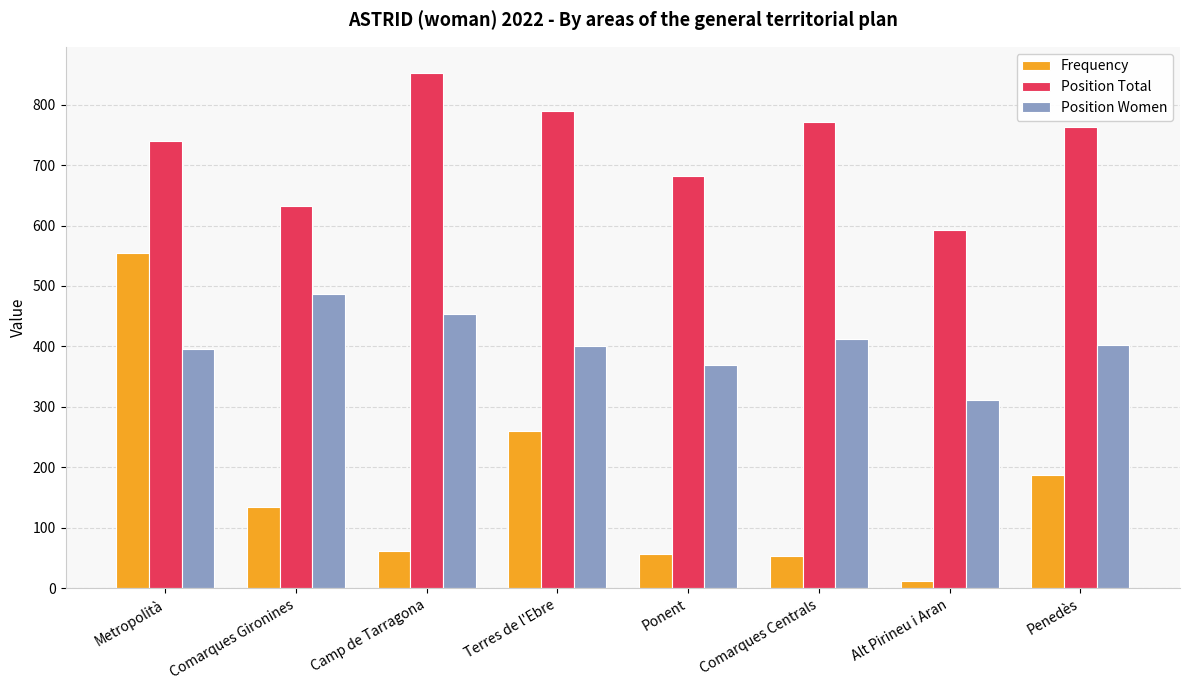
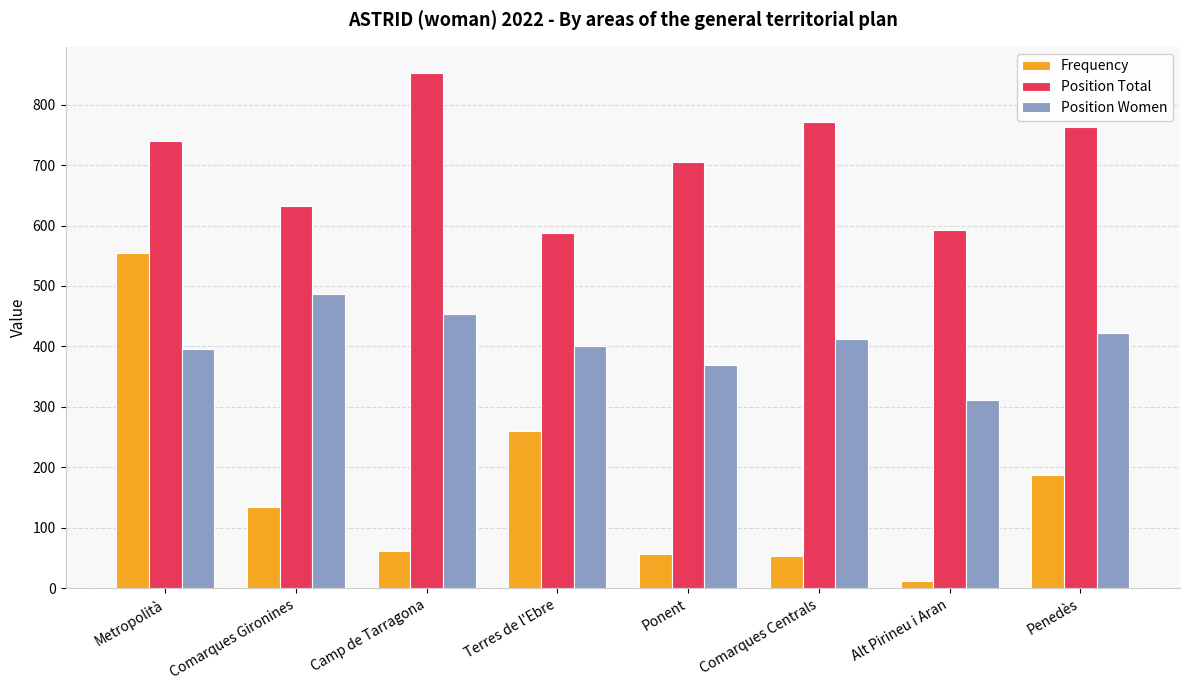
  {
    "Frequency": {
      "Metropolità": 550,
      "Comarques Gironines": 130,
      "Camp de Tarragona": 60,
      "Terres de l'Ebre": 260,
      "Ponent": 60,
      "Comarques Centrals": 50,
      "Alt Pirineu i Aran": 10,
      "Penedès": 190
    },
    "Position Total": {
      "Metropolità": 740,
      "Comarques Gironines": 630,
      "Camp de Tarragona": 850,
-     "Terres de l'Ebre": 790,
-     "Ponent": 680,
+     "Terres de l'Ebre": 590,
+     "Ponent": 710,
      "Comarques Centrals": 770,
      "Alt Pirineu i Aran": 590,
      "Penedès": 760
    },
    "Position Women": {
      "Metropolità": 400,
      "Comarques Gironines": 490,
      "Camp de Tarragona": 450,
      "Terres de l'Ebre": 400,
      "Ponent": 370,
      "Comarques Centrals": 410,
      "Alt Pirineu i Aran": 310,
-     "Penedès": 400
+     "Penedès": 420
    }
  }
